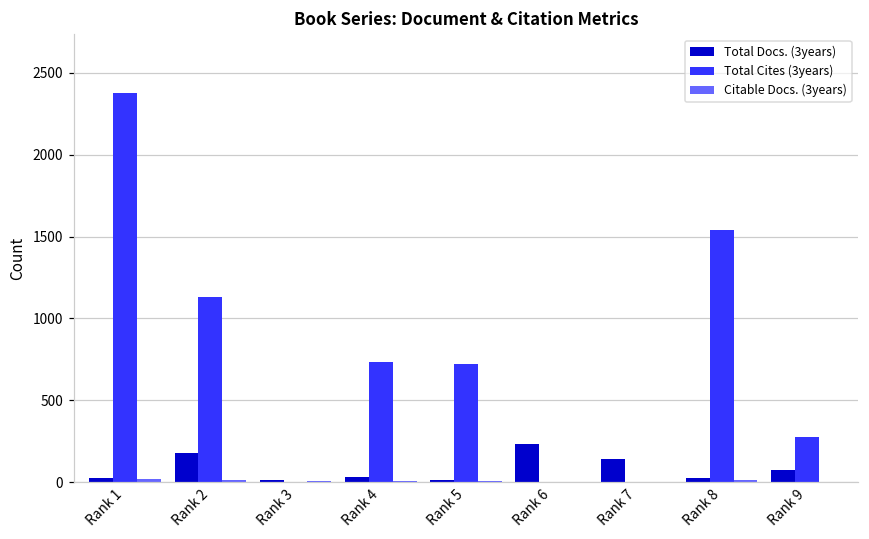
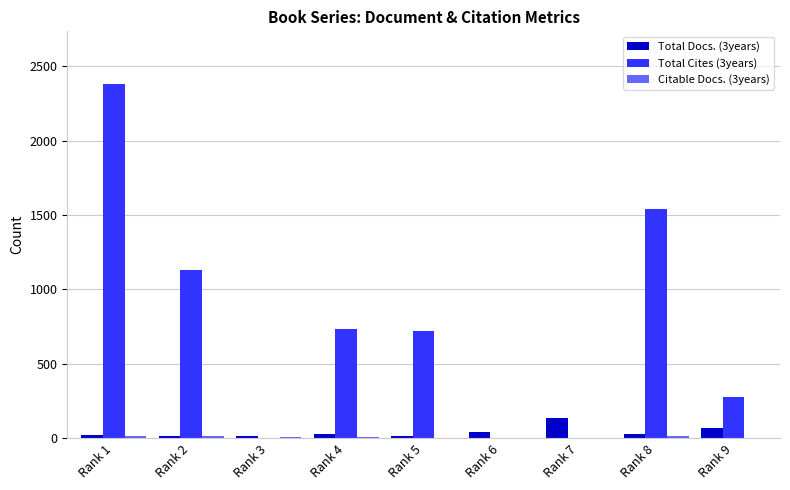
  {
    "Total Docs. (3years)": {
      "Rank 1": 20,
-     "Rank 2": 180,
+     "Rank 2": 10,
      "Rank 4": 30,
-     "Rank 6": 230,
+     "Rank 6": 40,
      "Rank 7": 140,
      "Rank 8": 30,
      "Rank 9": 70
    },
    "Total Cites (3years)": {
      "Rank 1": 2380,
      "Rank 2": 1130,
      "Rank 3": 0,
      "Rank 4": 730,
      "Rank 5": 720,
      "Rank 6": 0,
      "Rank 7": 0,
      "Rank 8": 1540,
      "Rank 9": 280
    },
    "Citable Docs. (3years)": {
      "Rank 1": 20
    }
  }
